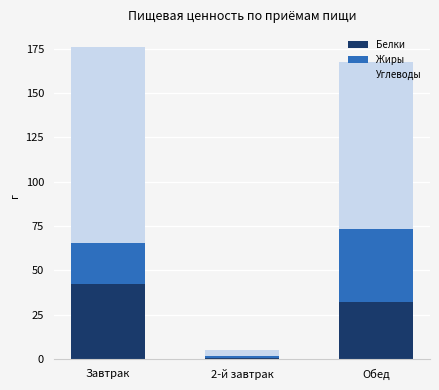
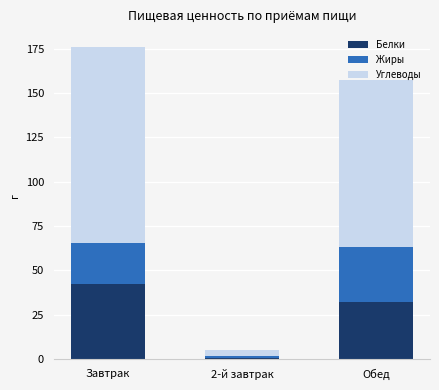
  {
    "Белки": {
      "Завтрак": 42,
      "Обед": 32
    },
    "Жиры": {
      "Завтрак": 23,
-     "Обед": 41
+     "Обед": 31
    },
    "Углеводы": {
      "Завтрак": 111,
      "2-й завтрак": 4,
      "Обед": 94
    }
  }
